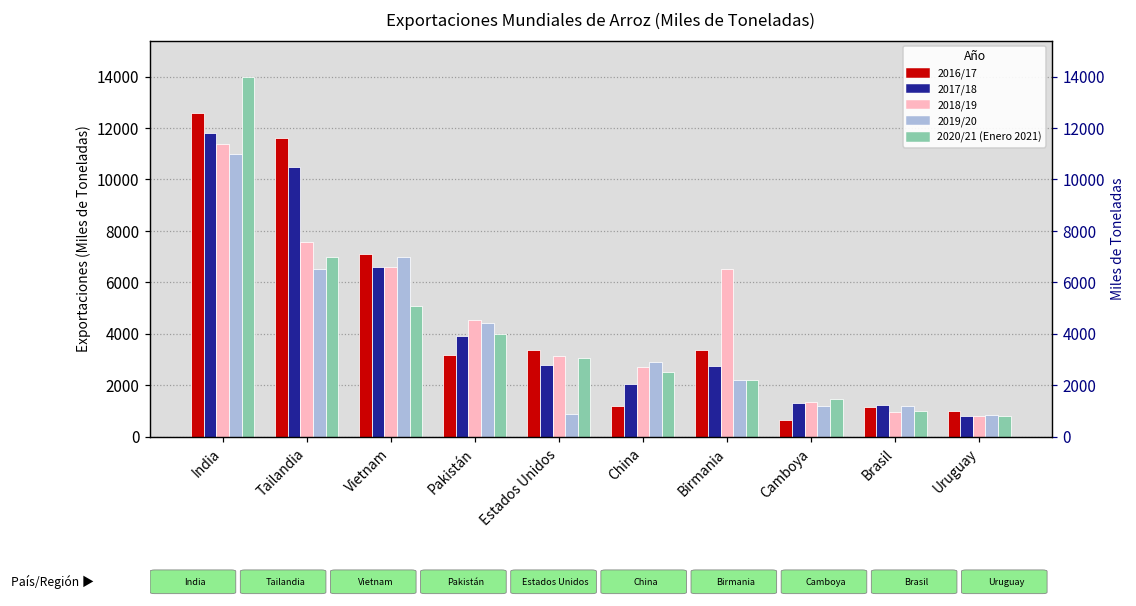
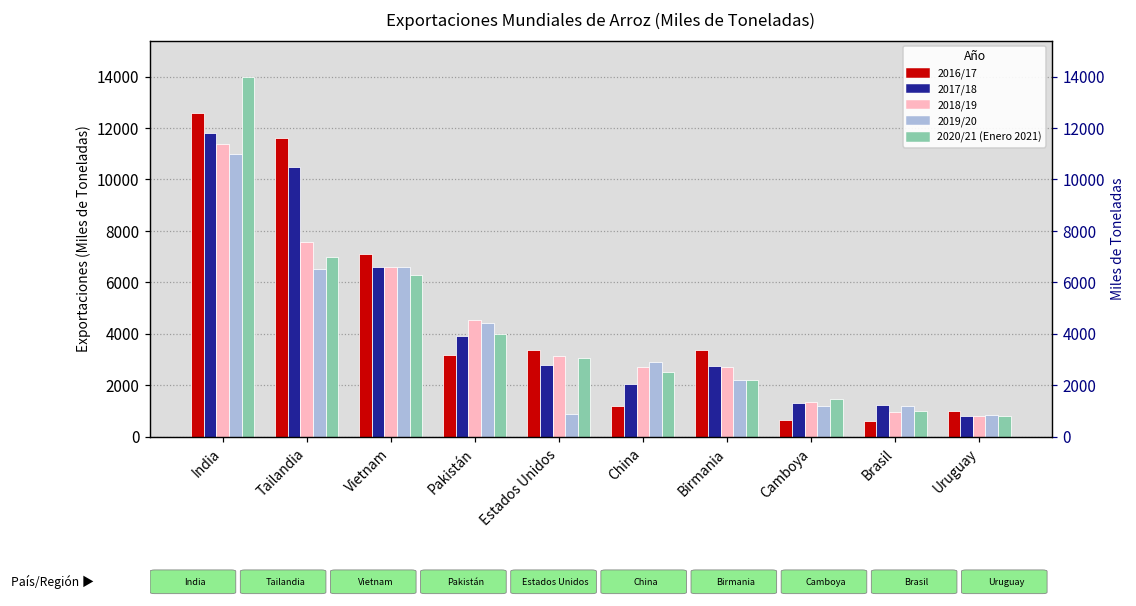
  {
    "2016/17": {
      "India": 12600,
      "Tailandia": 11600,
      "Vietnam": 7100,
      "Pakistán": 3200,
      "Estados Unidos": 3300,
      "China": 1200,
      "Birmania": 3400,
      "Camboya": 600,
-     "Brasil": 1200,
+     "Brasil": 600,
      "Uruguay": 1000
    },
    "2017/18": {
      "India": 11800,
      "Tailandia": 10500,
      "Vietnam": 6600,
      "Pakistán": 3900,
      "Estados Unidos": 2800,
      "China": 2100,
      "Birmania": 2800,
      "Camboya": 1300,
      "Brasil": 1200,
      "Uruguay": 800
    },
    "2018/19": {
      "India": 11400,
      "Tailandia": 7600,
      "Vietnam": 6600,
      "Pakistán": 4600,
      "Estados Unidos": 3100,
      "China": 2700,
-     "Birmania": 6500,
+     "Birmania": 2700,
      "Camboya": 1400,
      "Brasil": 1000,
      "Uruguay": 800
    },
    "2019/20": {
      "India": 11000,
      "Tailandia": 6500,
-     "Vietnam": 7000,
+     "Vietnam": 6600,
      "Pakistán": 4400,
      "Estados Unidos": 900,
      "China": 2900,
      "Birmania": 2200,
      "Camboya": 1200,
      "Brasil": 1200,
      "Uruguay": 900
    },
    "2020/21 (Enero 2021)": {
      "India": 14000,
      "Tailandia": 7000,
-     "Vietnam": 5100,
+     "Vietnam": 6300,
      "Pakistán": 4000,
      "Estados Unidos": 3100,
      "China": 2500,
      "Birmania": 2200,
      "Camboya": 1500,
      "Brasil": 1000,
      "Uruguay": 800
    }
  }
